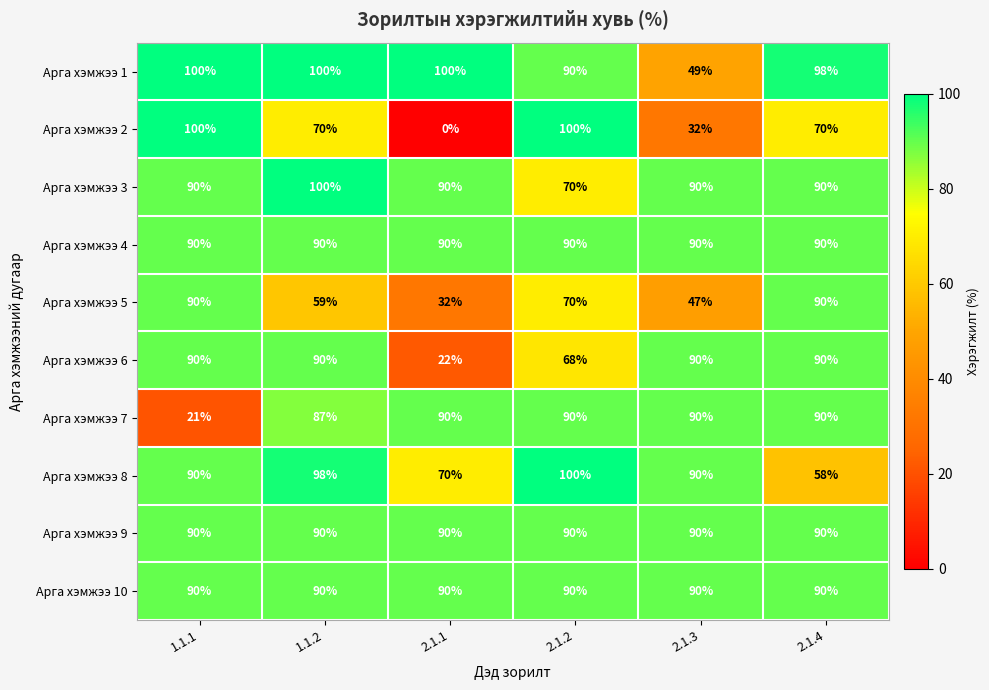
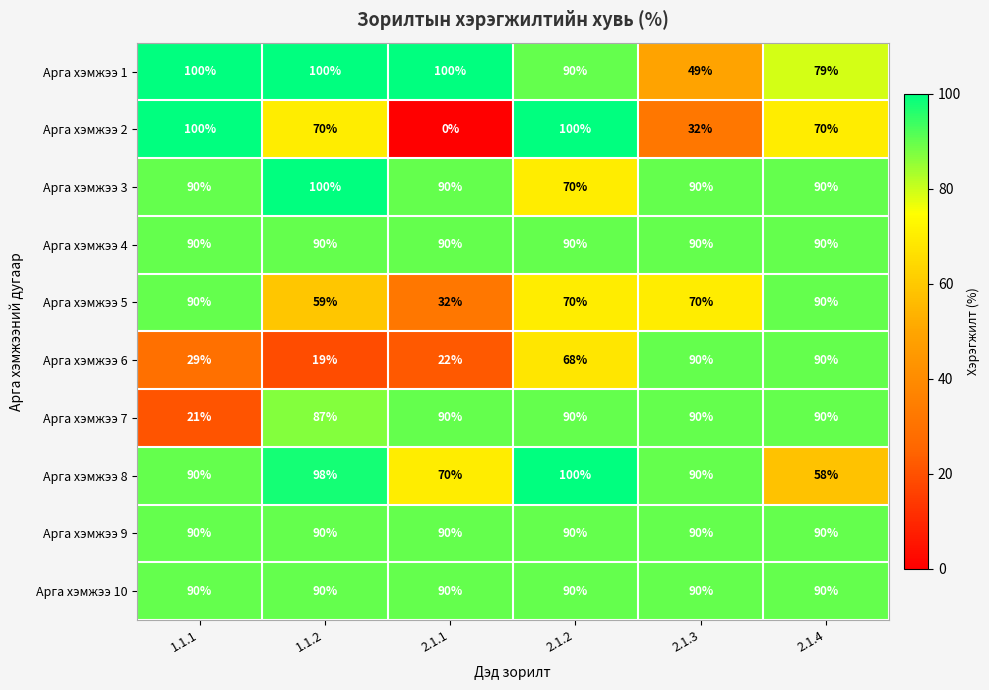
  {
    "Арга хэмжээ 1": {
      "1.1.1": "100%",
      "1.1.2": "100%",
      "2.1.1": "100%",
      "2.1.2": "90%",
      "2.1.3": "49%",
-     "2.1.4": "98%"
+     "2.1.4": "79%"
    },
    "Арга хэмжээ 2": {
      "1.1.1": "100%",
      "1.1.2": "70%",
      "2.1.1": "0%",
      "2.1.2": "100%",
      "2.1.3": "32%",
      "2.1.4": "70%"
    },
    "Арга хэмжээ 3": {
      "1.1.1": "90%",
      "1.1.2": "100%",
      "2.1.1": "90%",
      "2.1.2": "70%",
      "2.1.3": "90%",
      "2.1.4": "90%"
    },
    "Арга хэмжээ 4": {
      "1.1.1": "90%",
      "1.1.2": "90%",
      "2.1.1": "90%",
      "2.1.2": "90%",
      "2.1.3": "90%",
      "2.1.4": "90%"
    },
    "Арга хэмжээ 5": {
      "1.1.1": "90%",
      "1.1.2": "59%",
      "2.1.1": "32%",
      "2.1.2": "70%",
-     "2.1.3": "47%",
+     "2.1.3": "70%",
      "2.1.4": "90%"
    },
    "Арга хэмжээ 6": {
-     "1.1.1": "90%",
-     "1.1.2": "90%",
+     "1.1.1": "29%",
+     "1.1.2": "19%",
      "2.1.1": "22%",
      "2.1.2": "68%",
      "2.1.3": "90%",
      "2.1.4": "90%"
    },
    "Арга хэмжээ 7": {
      "1.1.1": "21%",
      "1.1.2": "87%",
      "2.1.1": "90%",
      "2.1.2": "90%",
      "2.1.3": "90%",
      "2.1.4": "90%"
    },
    "Арга хэмжээ 8": {
      "1.1.1": "90%",
      "1.1.2": "98%",
      "2.1.1": "70%",
      "2.1.2": "100%",
      "2.1.3": "90%",
      "2.1.4": "58%"
    },
    "Арга хэмжээ 9": {
      "1.1.1": "90%",
      "1.1.2": "90%",
      "2.1.1": "90%",
      "2.1.2": "90%",
      "2.1.3": "90%",
      "2.1.4": "90%"
    },
    "Арга хэмжээ 10": {
      "1.1.1": "90%",
      "1.1.2": "90%",
      "2.1.1": "90%",
      "2.1.2": "90%",
      "2.1.3": "90%",
      "2.1.4": "90%"
    }
  }
